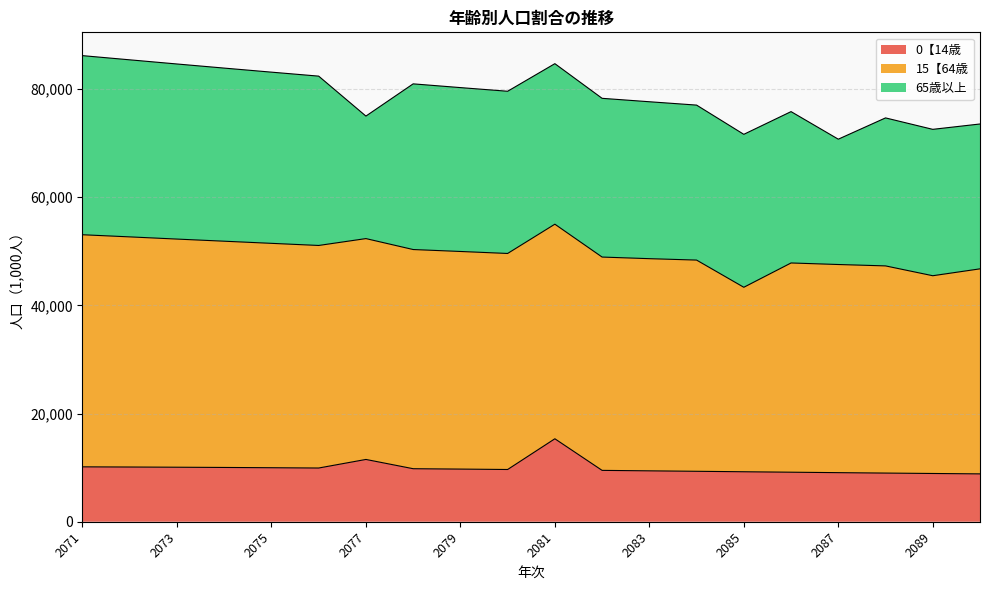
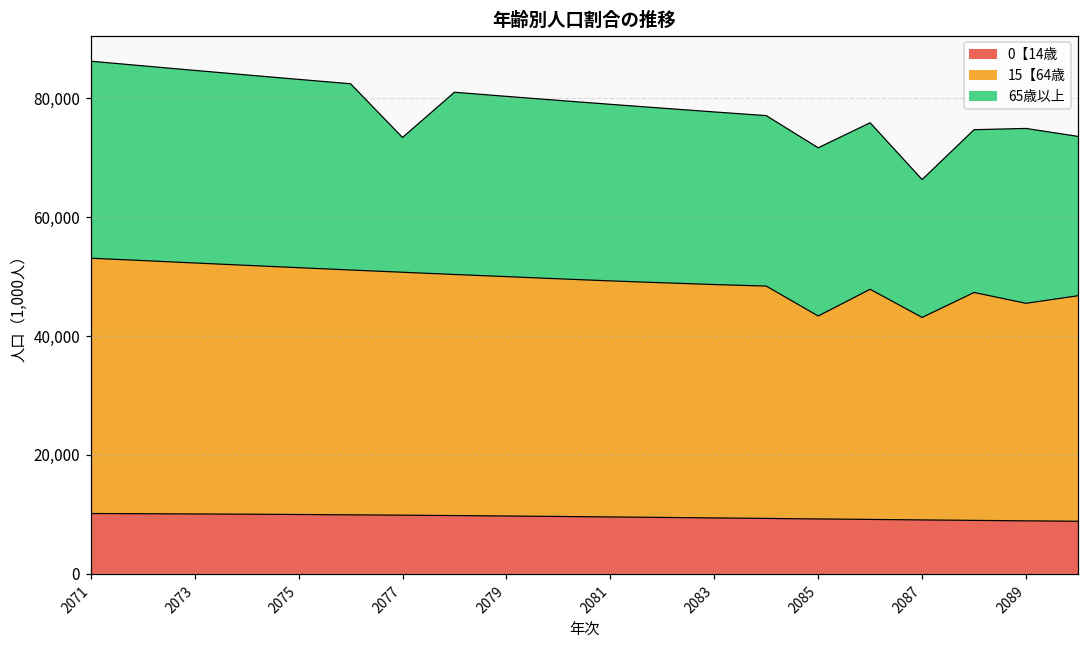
  {
    "0【14歳": {
      "2071": "10,000",
      "2073": "10,000",
      "2075": "10,000",
-     "2077": "12,000",
+     "2077": "10,000",
      "2079": "10,000",
-     "2081": "15,000",
+     "2081": "10,000",
      "2083": "9,000",
      "2085": "9,000",
      "2087": "9,000",
      "2089": "9,000"
    },
    "15【64歳": {
      "2071": "43,000",
      "2073": "42,000",
      "2075": "41,000",
      "2077": "41,000",
      "2079": "40,000",
      "2081": "40,000",
      "2083": "39,000",
      "2085": "34,000",
-     "2087": "38,000",
+     "2087": "34,000",
      "2089": "37,000"
    },
    "65歳以上": {
      "2071": "33,000",
      "2073": "32,000",
      "2075": "32,000",
      "2077": "23,000",
      "2079": "30,000",
      "2081": "30,000",
      "2083": "29,000",
      "2085": "28,000",
      "2087": "23,000",
-     "2089": "27,000"
+     "2089": "29,000"
    }
  }
